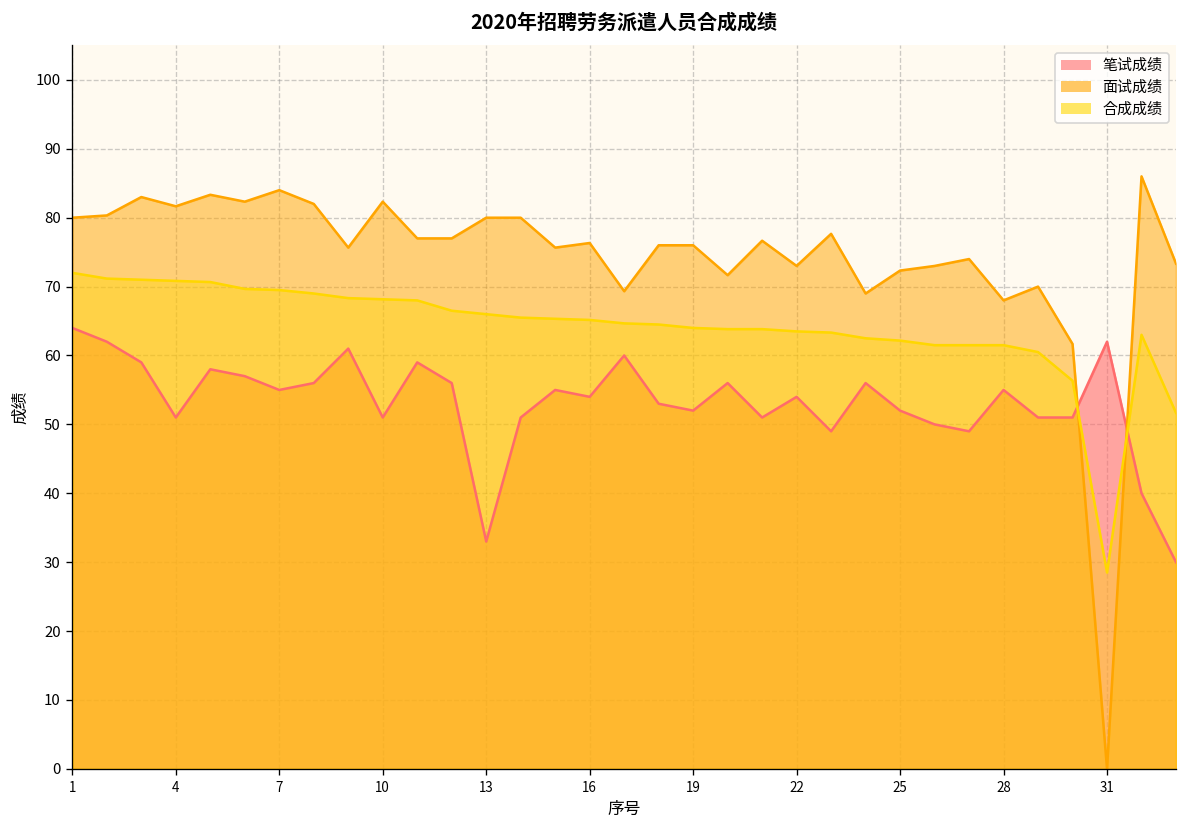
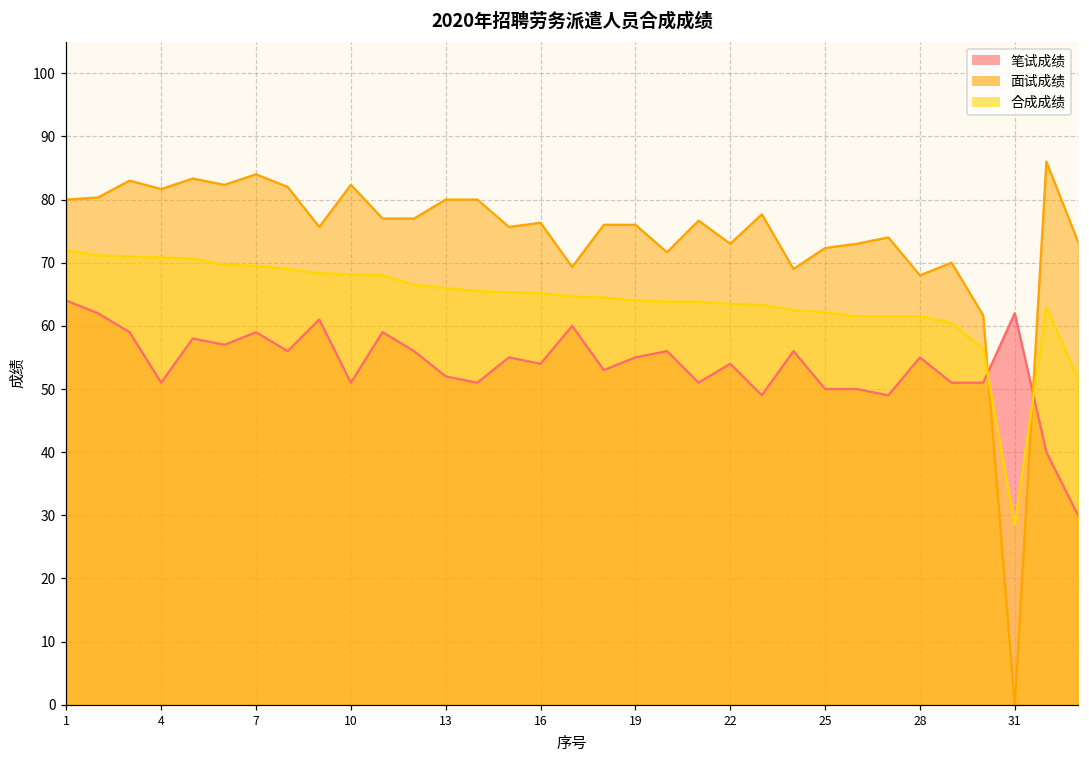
  {
    "笔试成绩": {
      "1": 64,
      "4": 51,
-     "7": 55,
+     "7": 59,
      "10": 51,
-     "13": 33,
+     "13": 52,
      "16": 54,
-     "19": 52,
+     "19": 55,
      "22": 54,
-     "25": 52,
+     "25": 50,
      "28": 55,
      "31": 62
    }
  }
